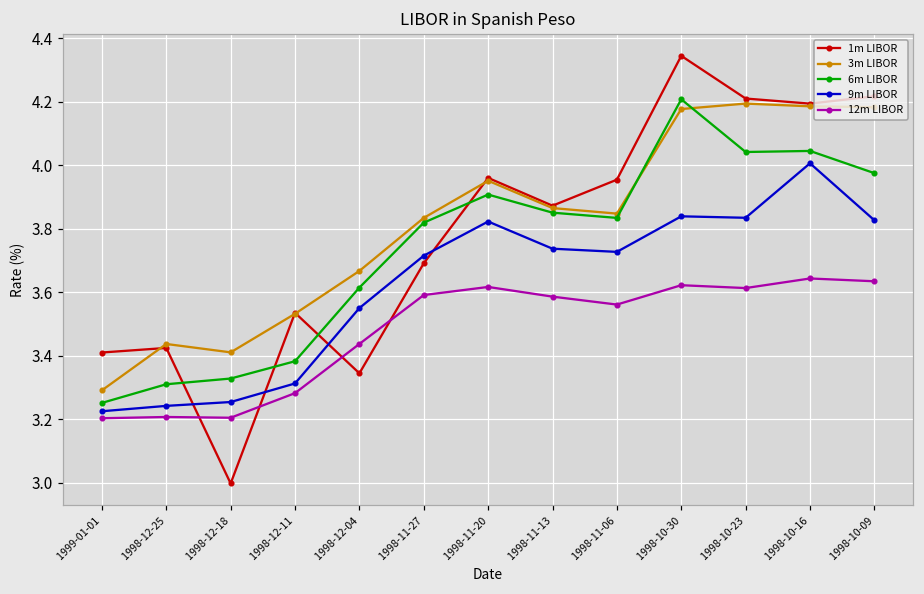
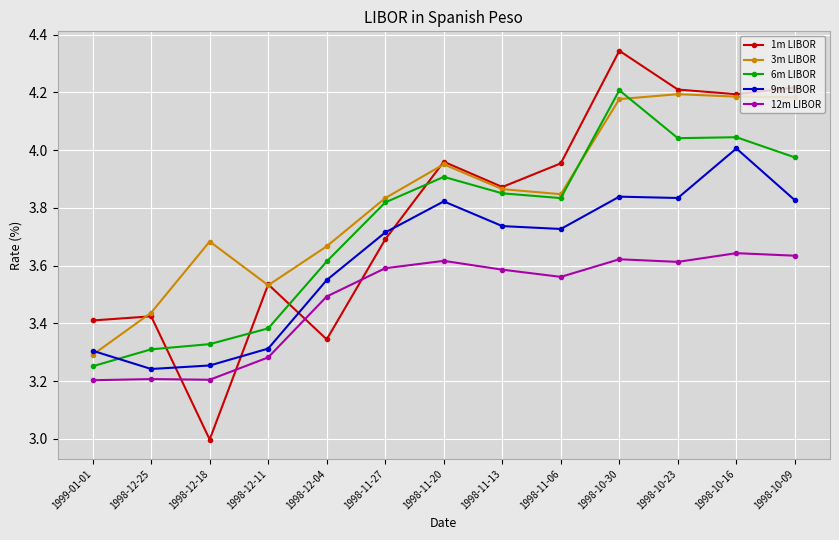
  {
    "1m LIBOR": {
      "1999-01-01": 3.41,
      "1998-12-25": 3.42,
      "1998-12-18": 3.00,
      "1998-12-04": 3.34,
      "1998-11-27": 3.69,
      "1998-11-20": 3.96,
      "1998-11-06": 3.95,
      "1998-10-30": 4.34,
      "1998-10-23": 4.21
    },
    "3m LIBOR": {
      "1999-01-01": 3.29,
      "1998-12-25": 3.44,
-     "1998-12-18": 3.41,
+     "1998-12-18": 3.68,
      "1998-12-04": 3.67,
      "1998-11-27": 3.83,
      "1998-11-20": 3.95,
      "1998-11-06": 3.85,
      "1998-10-30": 4.18,
      "1998-10-23": 4.19
    },
    "6m LIBOR": {
      "1999-01-01": 3.25,
      "1998-12-25": 3.31,
      "1998-12-18": 3.33,
      "1998-12-11": 3.38,
      "1998-12-04": 3.61,
      "1998-11-27": 3.82,
      "1998-11-20": 3.91,
      "1998-11-13": 3.85,
      "1998-11-06": 3.83,
      "1998-10-30": 4.21,
      "1998-10-23": 4.04,
      "1998-10-16": 4.04,
      "1998-10-09": 3.98
    },
    "9m LIBOR": {
-     "1999-01-01": 3.22,
+     "1999-01-01": 3.31,
      "1998-12-25": 3.24,
      "1998-12-18": 3.25,
      "1998-12-11": 3.31,
      "1998-12-04": 3.55,
      "1998-11-27": 3.72,
      "1998-11-20": 3.82,
      "1998-11-13": 3.74,
      "1998-11-06": 3.73,
      "1998-10-30": 3.84,
      "1998-10-23": 3.83,
      "1998-10-16": 4.01,
      "1998-10-09": 3.83
    },
    "12m LIBOR": {
      "1999-01-01": 3.20,
      "1998-12-25": 3.21,
      "1998-12-18": 3.20,
      "1998-12-11": 3.28,
-     "1998-12-04": 3.44,
+     "1998-12-04": 3.49,
      "1998-11-27": 3.59,
      "1998-11-20": 3.62,
      "1998-11-13": 3.59,
      "1998-11-06": 3.56,
      "1998-10-30": 3.62,
      "1998-10-23": 3.61,
      "1998-10-16": 3.64,
      "1998-10-09": 3.63
    }
  }
